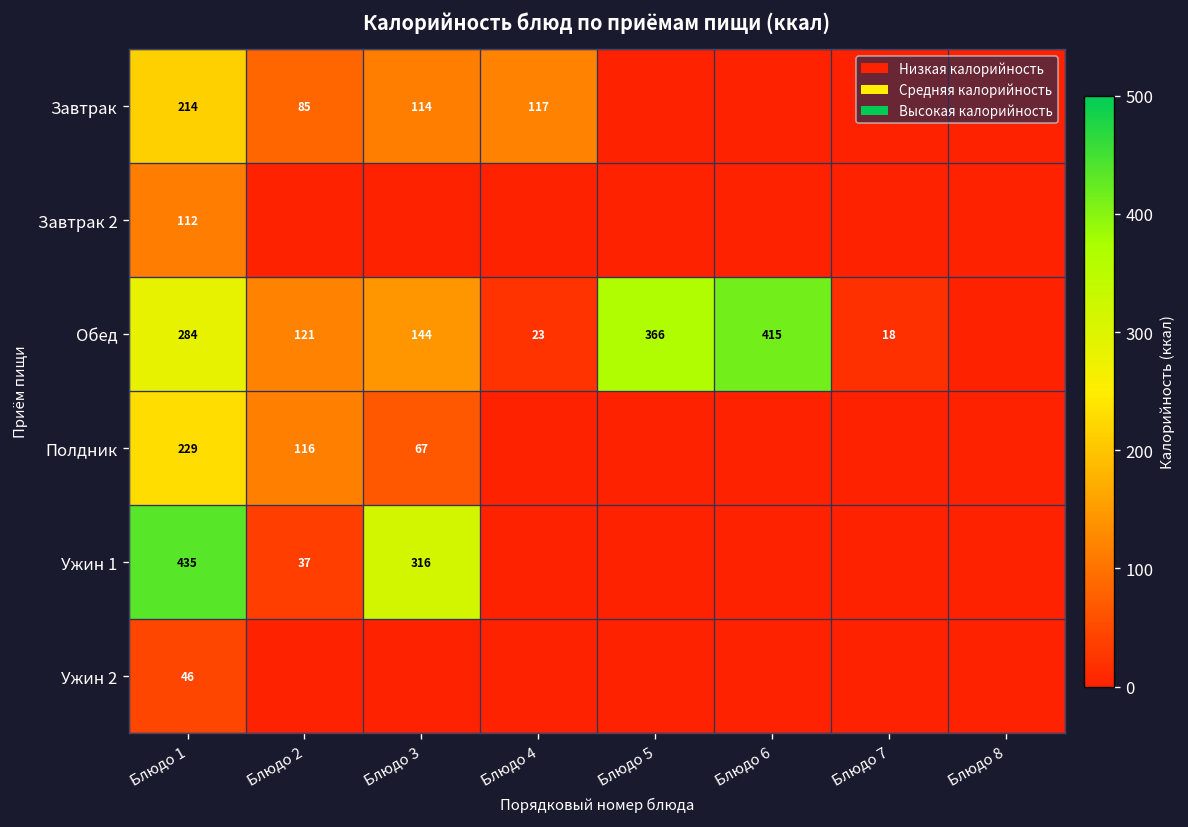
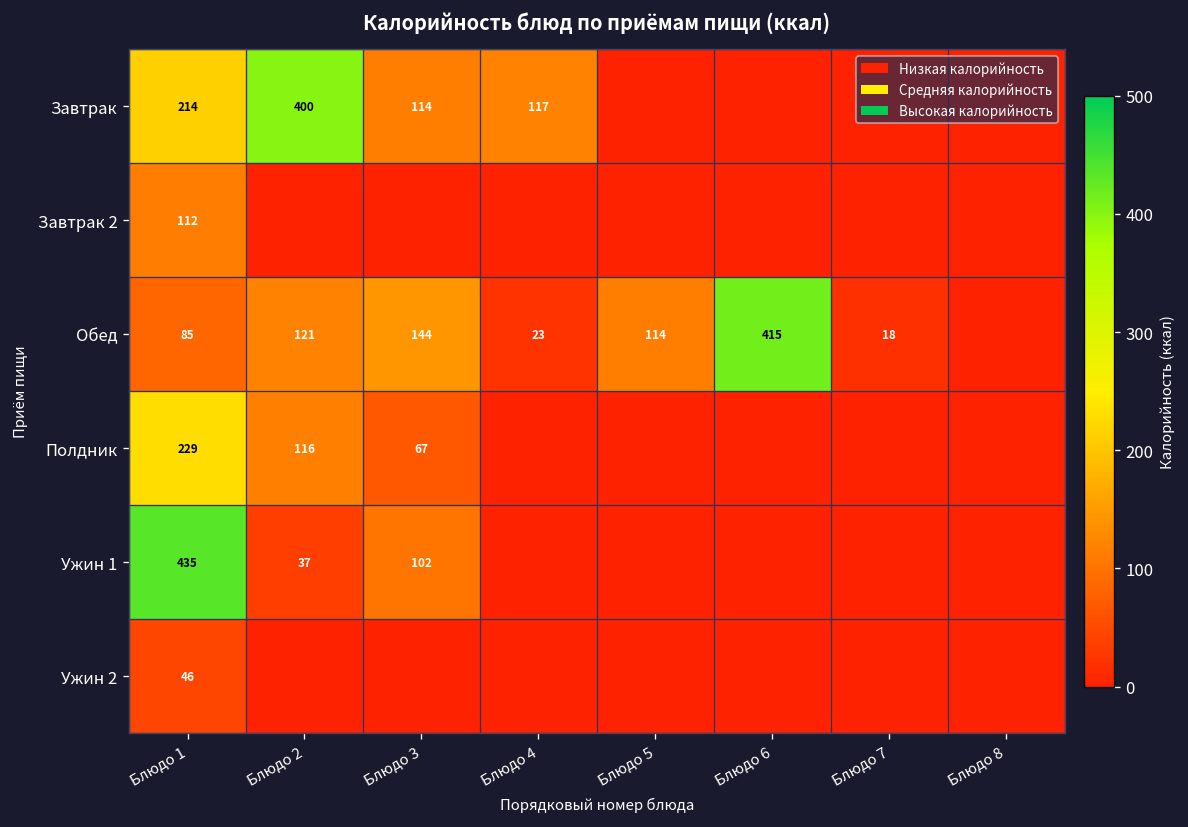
  {
    "Завтрак": {
      "Блюдо 1": 214,
-     "Блюдо 2": 85,
+     "Блюдо 2": 400,
      "Блюдо 3": 114,
      "Блюдо 4": 117
    },
    "Завтрак 2": {
      "Блюдо 1": 112
    },
    "Обед": {
-     "Блюдо 1": 284,
+     "Блюдо 1": 85,
      "Блюдо 2": 121,
      "Блюдо 3": 144,
      "Блюдо 4": 23,
-     "Блюдо 5": 366,
+     "Блюдо 5": 114,
      "Блюдо 6": 415,
      "Блюдо 7": 18
    },
    "Полдник": {
      "Блюдо 1": 229,
      "Блюдо 2": 116,
      "Блюдо 3": 67
    },
    "Ужин 1": {
      "Блюдо 1": 435,
      "Блюдо 2": 37,
-     "Блюдо 3": 316
+     "Блюдо 3": 102
    },
    "Ужин 2": {
      "Блюдо 1": 46
    }
  }
